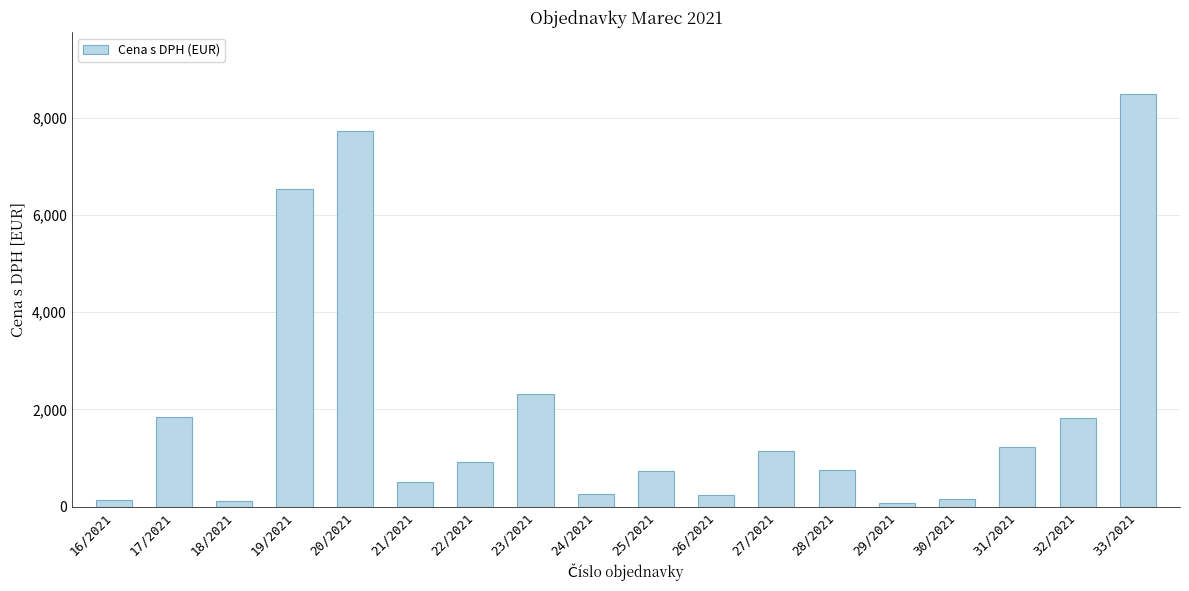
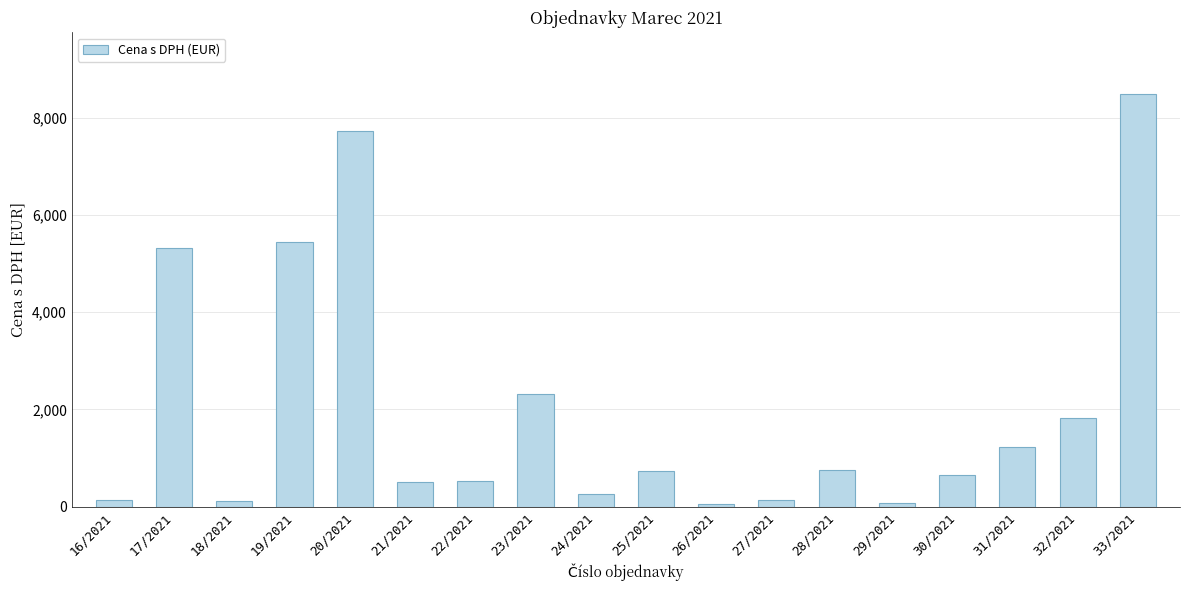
  {
    "16/2021": "100",
-   "17/2021": "1,800",
+   "17/2021": "5,300",
    "18/2021": "100",
-   "19/2021": "6,500",
+   "19/2021": "5,400",
    "20/2021": "7,700",
    "21/2021": "500",
-   "22/2021": "900",
+   "22/2021": "500",
    "23/2021": "2,300",
    "24/2021": "300",
    "25/2021": "700",
-   "26/2021": "200",
-   "27/2021": "1,100",
+   "26/2021": "100",
+   "27/2021": "100",
    "28/2021": "800",
    "29/2021": "100",
-   "30/2021": "200",
+   "30/2021": "700",
    "31/2021": "1,200",
    "32/2021": "1,800",
    "33/2021": "8,500"
  }
